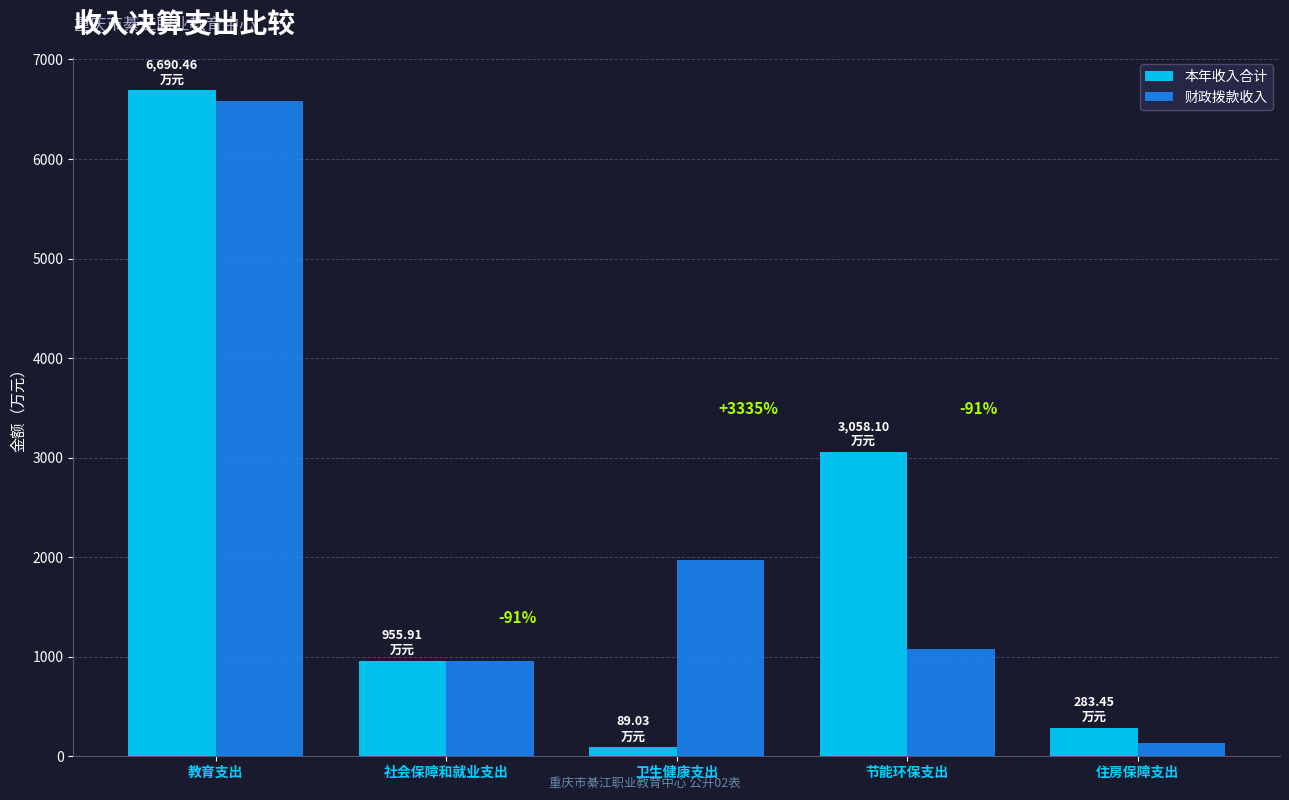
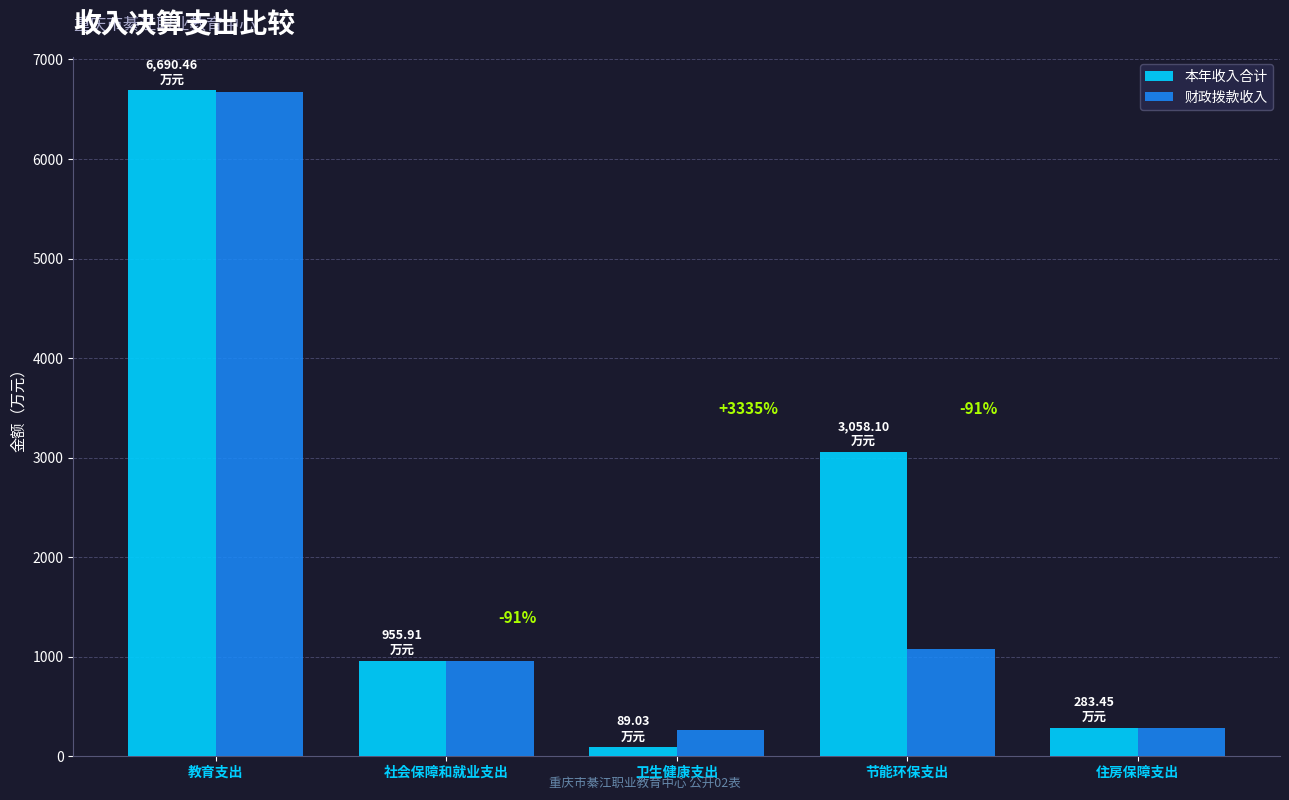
  {
    "本年收入合计": {
      "教育支出": "6,690.46",
      "社会保障和就业支出": "955.91",
      "卫生健康支出": "89.03",
      "节能环保支出": "3,058.10",
      "住房保障支出": "283.45"
    },
    "财政拨款收入": {
-     "教育支出": "6600",
+     "教育支出": "6700",
      "社会保障和就业支出": "1000",
-     "卫生健康支出": "2000",
+     "卫生健康支出": "300",
      "节能环保支出": "1100",
-     "住房保障支出": "100"
+     "住房保障支出": "300"
    }
  }
